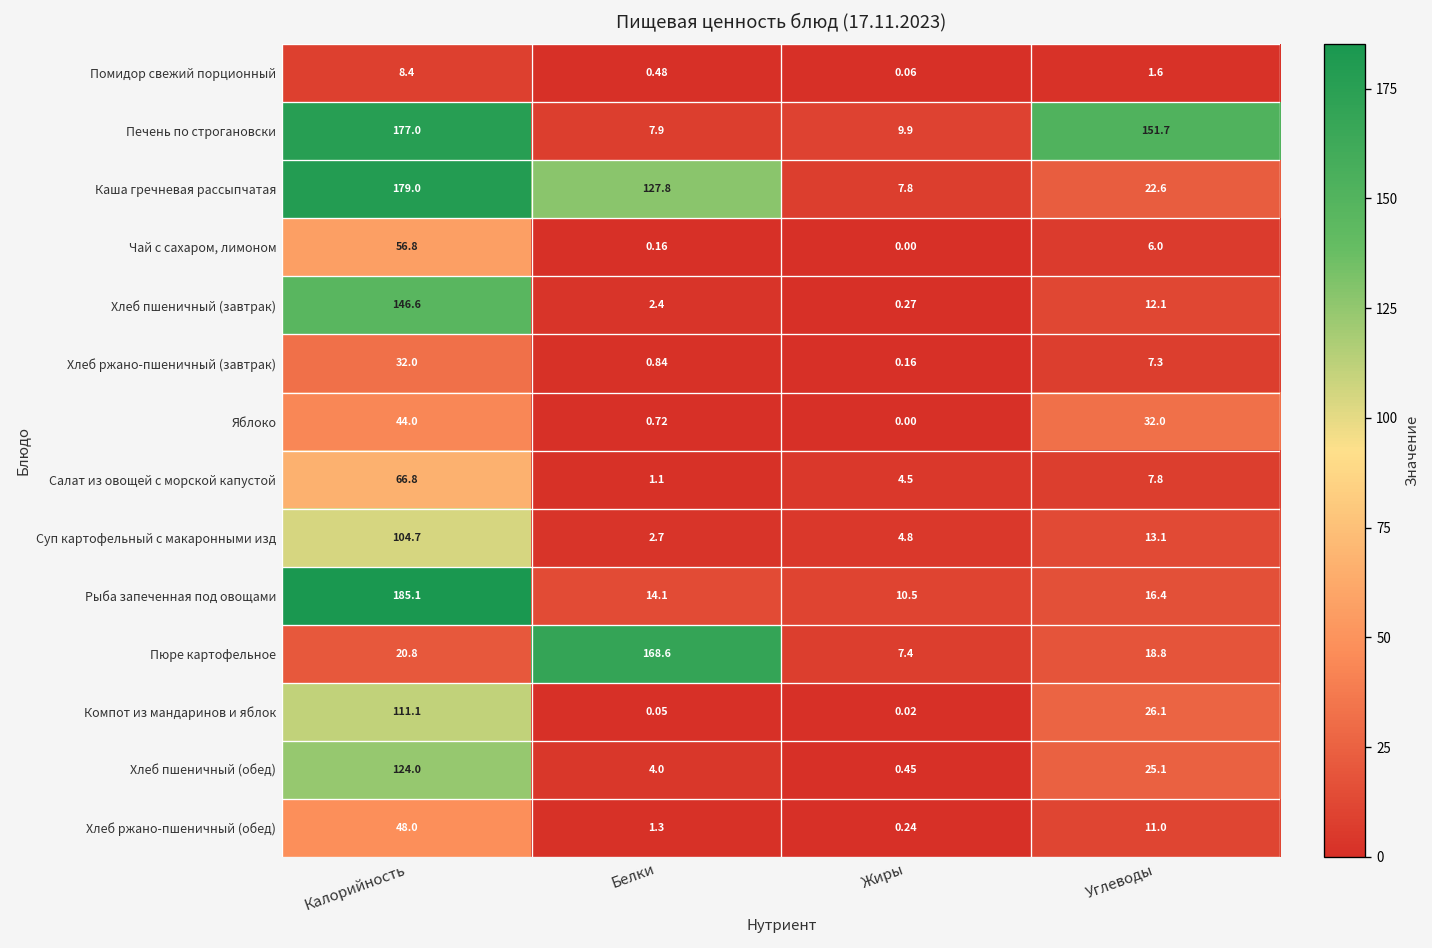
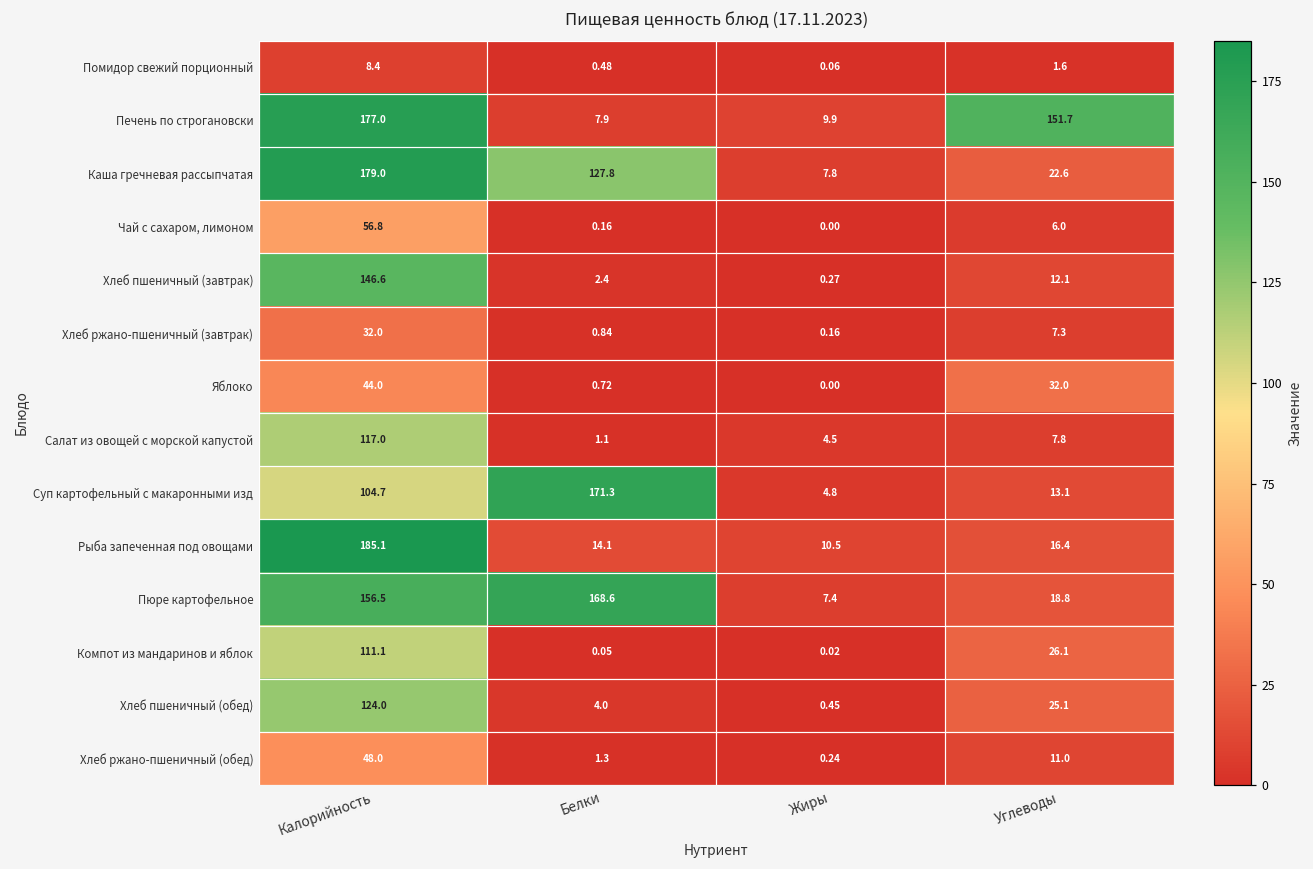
  {
    "Помидор свежий порционный": {
      "Калорийность": 8.4,
      "Белки": 0.48,
      "Жиры": 0.06,
      "Углеводы": 1.6
    },
    "Печень по строгановски": {
      "Калорийность": 177.0,
      "Белки": 7.9,
      "Жиры": 9.9,
      "Углеводы": 151.7
    },
    "Каша гречневая рассыпчатая": {
      "Калорийность": 179.0,
      "Белки": 127.8,
      "Жиры": 7.8,
      "Углеводы": 22.6
    },
    "Чай с сахаром, лимоном": {
      "Калорийность": 56.8,
      "Белки": 0.16,
      "Жиры": 0.00,
      "Углеводы": 6.0
    },
    "Хлеб пшеничный (завтрак)": {
      "Калорийность": 146.6,
      "Белки": 2.4,
      "Жиры": 0.27,
      "Углеводы": 12.1
    },
    "Хлеб ржано-пшеничный (завтрак)": {
      "Калорийность": 32.0,
      "Белки": 0.84,
      "Жиры": 0.16,
      "Углеводы": 7.3
    },
    "Яблоко": {
      "Калорийность": 44.0,
      "Белки": 0.72,
      "Жиры": 0.00,
      "Углеводы": 32.0
    },
    "Салат из овощей с морской капустой": {
-     "Калорийность": 66.8,
+     "Калорийность": 117.0,
      "Белки": 1.1,
      "Жиры": 4.5,
      "Углеводы": 7.8
    },
    "Суп картофельный с макаронными изд": {
      "Калорийность": 104.7,
-     "Белки": 2.7,
+     "Белки": 171.3,
      "Жиры": 4.8,
      "Углеводы": 13.1
    },
    "Рыба запеченная под овощами": {
      "Калорийность": 185.1,
      "Белки": 14.1,
      "Жиры": 10.5,
      "Углеводы": 16.4
    },
    "Пюре картофельное": {
-     "Калорийность": 20.8,
+     "Калорийность": 156.5,
      "Белки": 168.6,
      "Жиры": 7.4,
      "Углеводы": 18.8
    },
    "Компот из мандаринов и яблок": {
      "Калорийность": 111.1,
      "Белки": 0.05,
      "Жиры": 0.02,
      "Углеводы": 26.1
    },
    "Хлеб пшеничный (обед)": {
      "Калорийность": 124.0,
      "Белки": 4.0,
      "Жиры": 0.45,
      "Углеводы": 25.1
    },
    "Хлеб ржано-пшеничный (обед)": {
      "Калорийность": 48.0,
      "Белки": 1.3,
      "Жиры": 0.24,
      "Углеводы": 11.0
    }
  }
